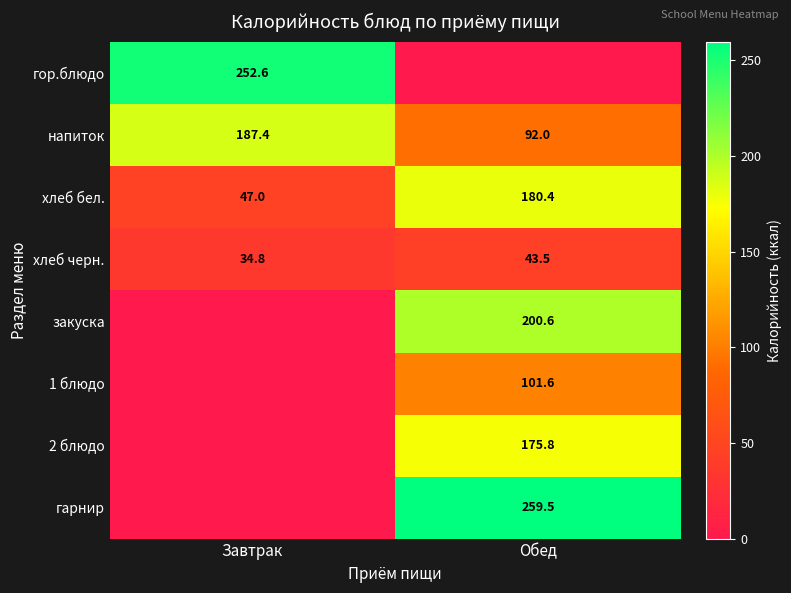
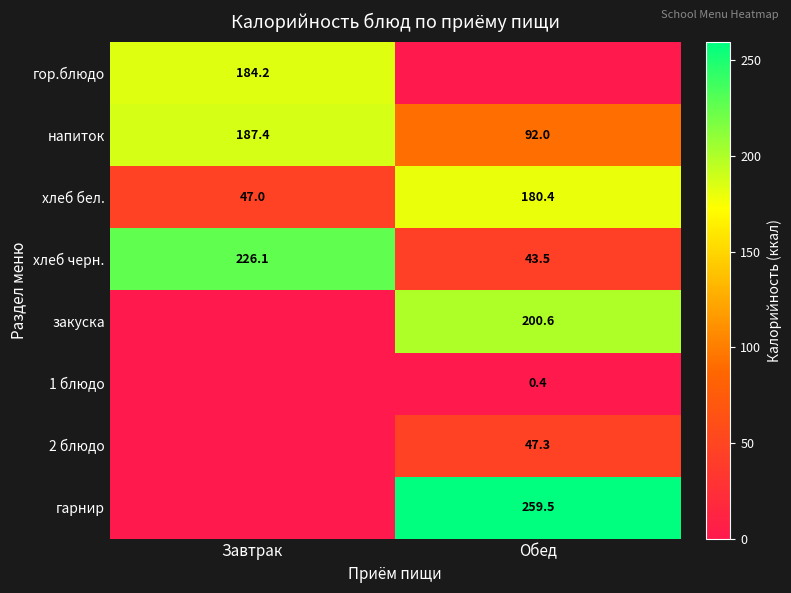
  {
    "гор.блюдо": {
-     "Завтрак": 252.6
+     "Завтрак": 184.2
    },
    "напиток": {
      "Завтрак": 187.4,
      "Обед": 92.0
    },
    "хлеб бел.": {
      "Завтрак": 47.0,
      "Обед": 180.4
    },
    "хлеб черн.": {
-     "Завтрак": 34.8,
+     "Завтрак": 226.1,
      "Обед": 43.5
    },
    "закуска": {
      "Обед": 200.6
    },
    "1 блюдо": {
-     "Обед": 101.6
+     "Обед": 0.4
    },
    "2 блюдо": {
-     "Обед": 175.8
+     "Обед": 47.3
    },
    "гарнир": {
      "Обед": 259.5
    }
  }
